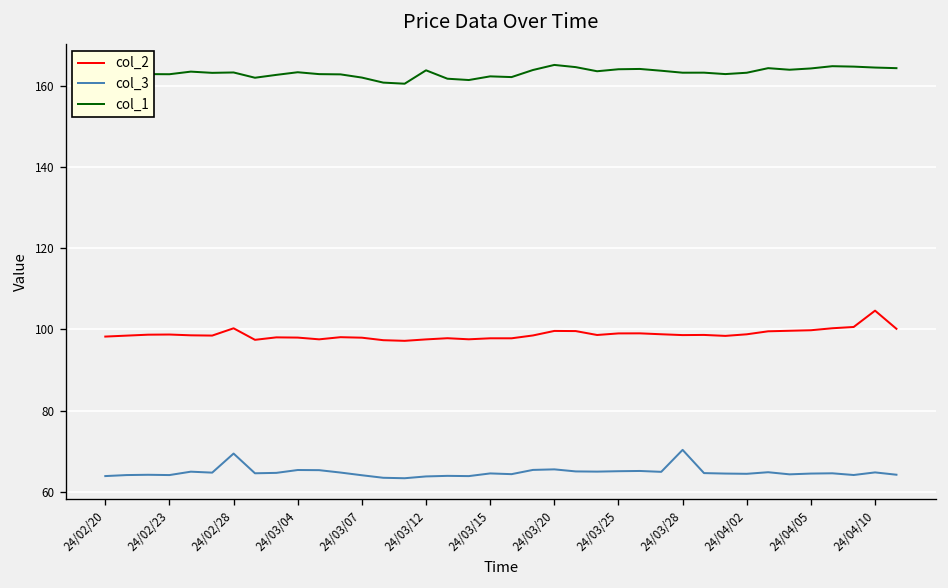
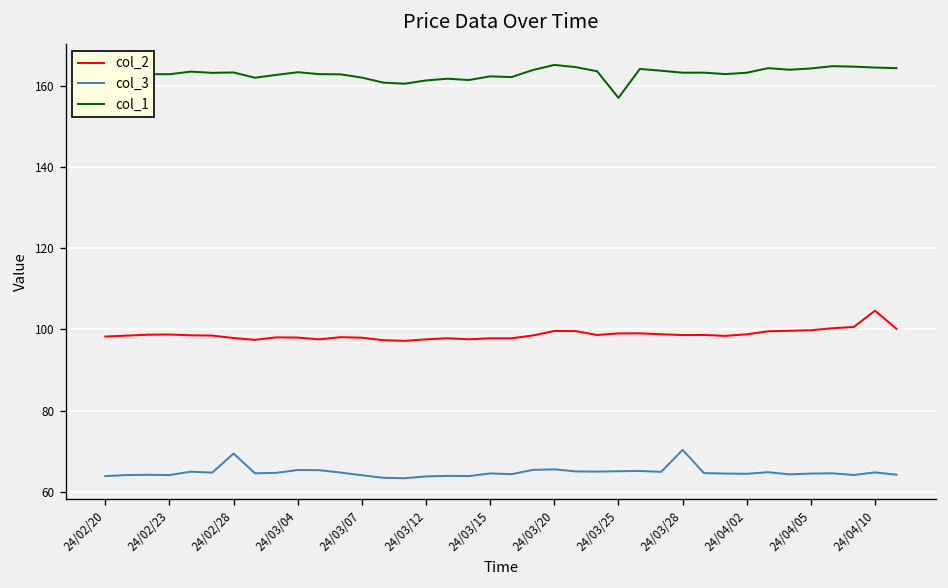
  {
    "col_2": {
      "24/02/20": 98,
      "24/02/23": 99,
-     "24/02/28": 100,
+     "24/02/28": 98,
      "24/03/04": 98,
      "24/03/07": 98,
      "24/03/12": 98,
      "24/03/15": 98,
      "24/03/20": 100,
      "24/03/25": 99,
      "24/03/28": 99,
      "24/04/02": 99,
      "24/04/05": 100,
      "24/04/10": 105
    },
    "col_3": {
      "24/02/20": 64,
      "24/02/23": 64,
      "24/02/28": 69,
      "24/03/04": 65,
      "24/03/07": 64,
      "24/03/12": 64,
      "24/03/15": 65,
      "24/03/20": 66,
      "24/03/25": 65,
      "24/03/28": 70,
      "24/04/02": 64,
      "24/04/05": 65,
      "24/04/10": 65
    },
    "col_1": {
      "24/02/23": 163,
      "24/02/28": 163,
      "24/03/04": 163,
      "24/03/07": 162,
-     "24/03/12": 164,
+     "24/03/12": 161,
      "24/03/15": 162,
      "24/03/20": 165,
-     "24/03/25": 164,
+     "24/03/25": 157,
      "24/03/28": 163,
      "24/04/02": 163,
      "24/04/05": 164,
      "24/04/10": 165
    }
  }
